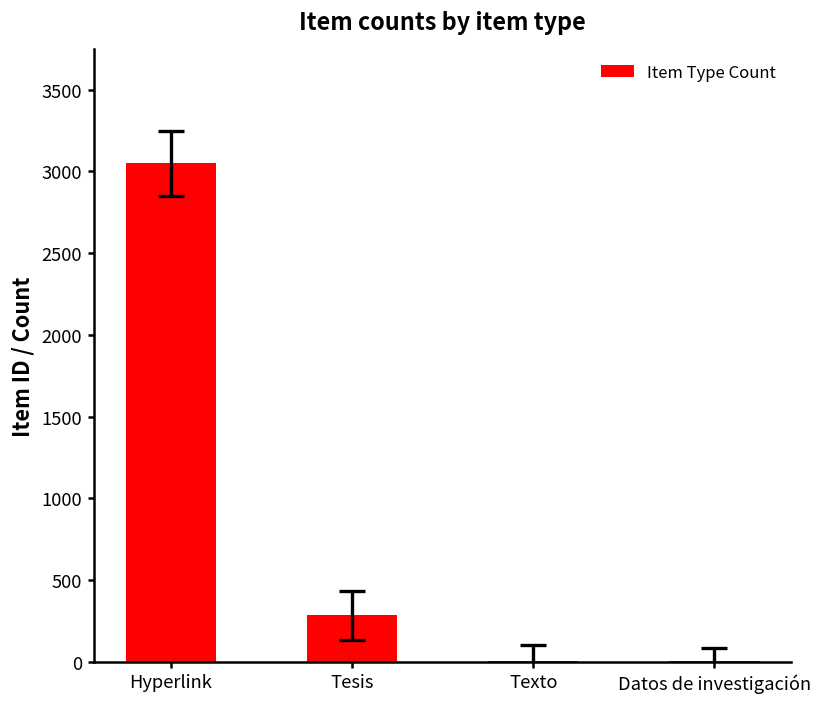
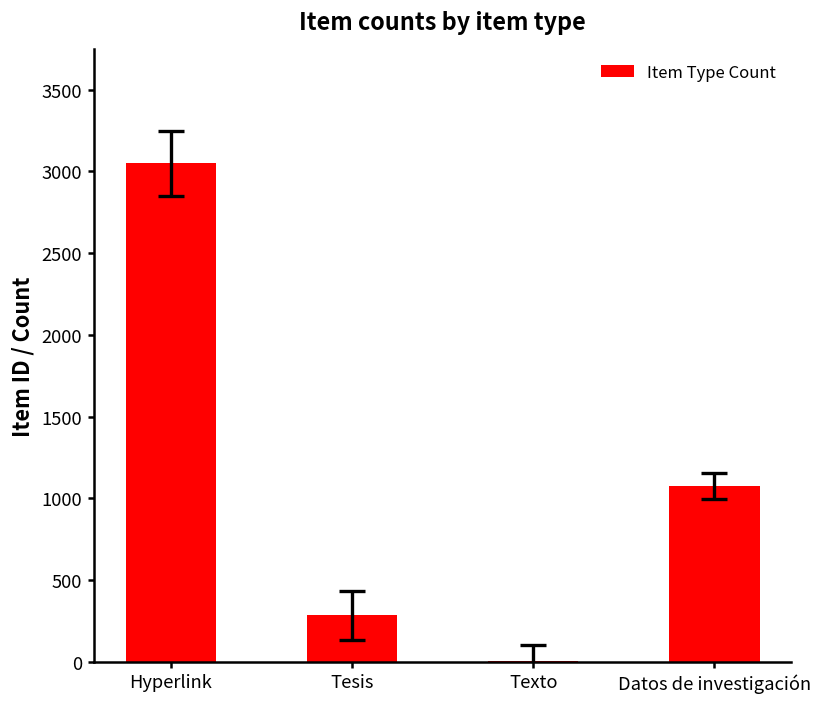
  {
    "Item Type Count": {
      "Hyperlink": 3050,
      "Tesis": 290,
-     "Datos de investigación": 0
+     "Datos de investigación": 1080
    }
  }
